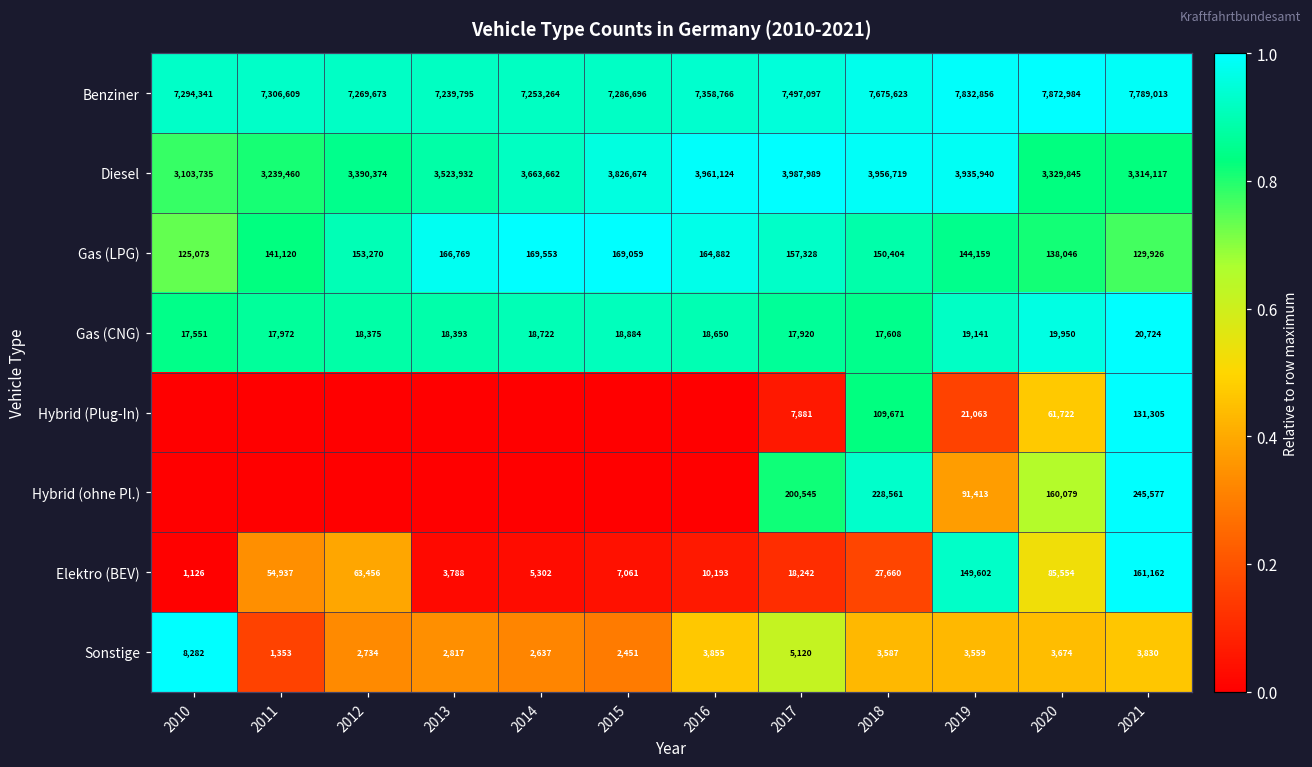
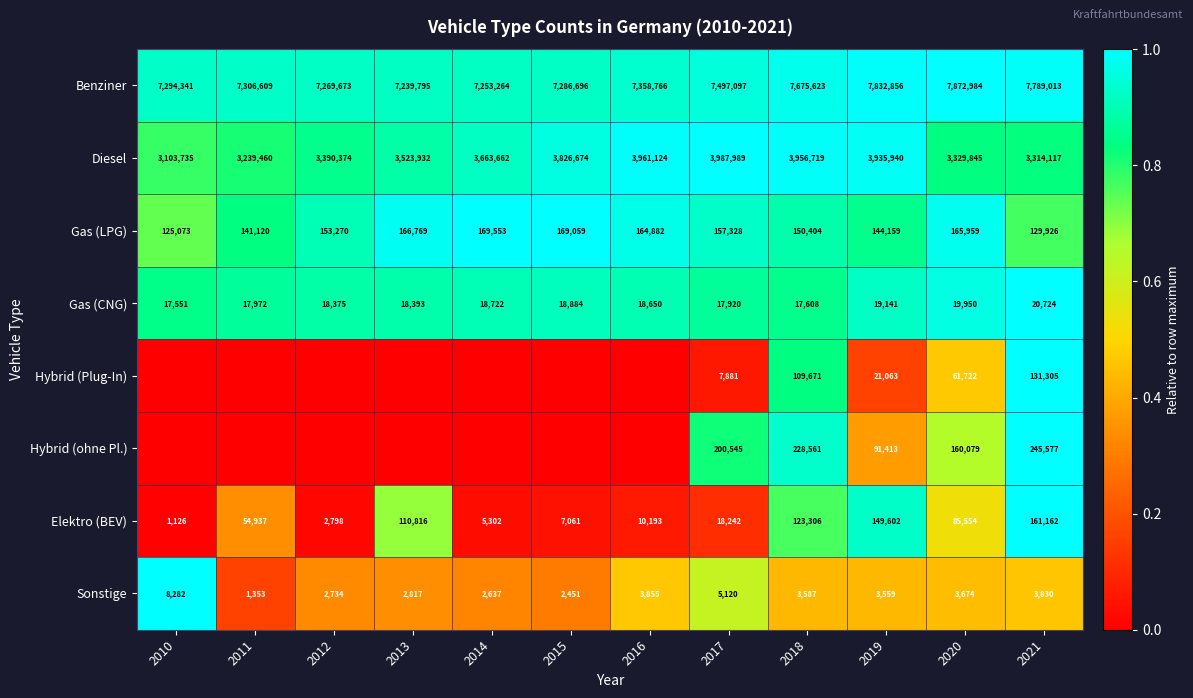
  {
    "Benziner": {
      "2010": "7,294,341",
      "2011": "7,306,609",
      "2012": "7,269,673",
      "2013": "7,239,795",
      "2014": "7,253,264",
      "2015": "7,286,696",
      "2016": "7,358,766",
      "2017": "7,497,097",
      "2018": "7,675,623",
      "2019": "7,832,856",
      "2020": "7,872,984",
      "2021": "7,789,013"
    },
    "Diesel": {
      "2010": "3,103,735",
      "2011": "3,239,460",
      "2012": "3,390,374",
      "2013": "3,523,932",
      "2014": "3,663,662",
      "2015": "3,826,674",
      "2016": "3,961,124",
      "2017": "3,987,989",
      "2018": "3,956,719",
      "2019": "3,935,940",
      "2020": "3,329,845",
      "2021": "3,314,117"
    },
    "Gas (LPG)": {
      "2010": "125,073",
      "2011": "141,120",
      "2012": "153,270",
      "2013": "166,769",
      "2014": "169,553",
      "2015": "169,059",
      "2016": "164,882",
      "2017": "157,328",
      "2018": "150,404",
      "2019": "144,159",
-     "2020": "138,046",
+     "2020": "165,959",
      "2021": "129,926"
    },
    "Gas (CNG)": {
      "2010": "17,551",
      "2011": "17,972",
      "2012": "18,375",
      "2013": "18,393",
      "2014": "18,722",
      "2015": "18,884",
      "2016": "18,650",
      "2017": "17,920",
      "2018": "17,608",
      "2019": "19,141",
      "2020": "19,950",
      "2021": "20,724"
    },
    "Hybrid (Plug-In)": {
      "2017": "7,881",
      "2018": "109,671",
      "2019": "21,063",
      "2020": "61,722",
      "2021": "131,305"
    },
    "Hybrid (ohne Pl.)": {
      "2017": "200,545",
      "2018": "228,561",
      "2019": "91,413",
      "2020": "160,079",
      "2021": "245,577"
    },
    "Elektro (BEV)": {
      "2010": "1,126",
      "2011": "54,937",
-     "2012": "63,456",
-     "2013": "3,788",
+     "2012": "2,798",
+     "2013": "110,816",
      "2014": "5,302",
      "2015": "7,061",
      "2016": "10,193",
      "2017": "18,242",
-     "2018": "27,660",
+     "2018": "123,306",
      "2019": "149,602",
      "2020": "85,554",
      "2021": "161,162"
    },
    "Sonstige": {
      "2010": "8,282",
      "2011": "1,353",
      "2012": "2,734",
      "2013": "2,817",
      "2014": "2,637",
      "2015": "2,451",
      "2016": "3,855",
      "2017": "5,120",
      "2018": "3,587",
      "2019": "3,559",
      "2020": "3,674",
      "2021": "3,830"
    }
  }
